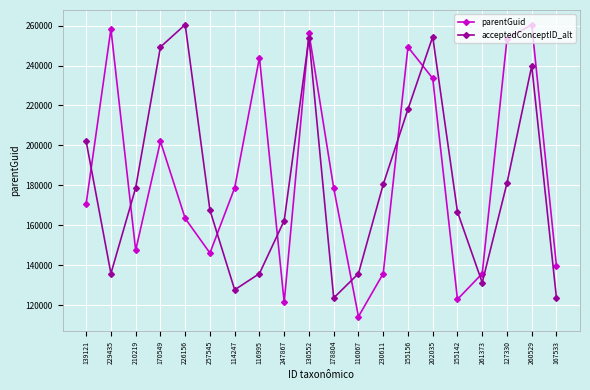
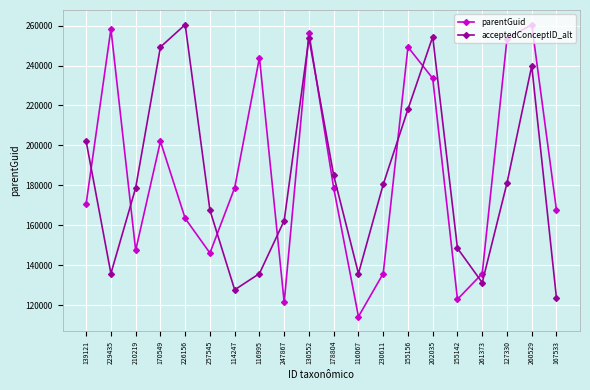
  {
    "parentGuid": {
      "139121": 171000,
      "229435": 258000,
      "210219": 147000,
      "170549": 202000,
      "226156": 163000,
      "257545": 146000,
      "114247": 179000,
      "116995": 244000,
      "247867": 121000,
      "130552": 256000,
      "178804": 179000,
      "116067": 114000,
      "230611": 136000,
      "155156": 249000,
      "202035": 234000,
      "155142": 123000,
      "261373": 136000,
-     "167533": 139000
+     "167533": 168000
    },
    "acceptedConceptID_alt": {
      "139121": 202000,
      "229435": 136000,
      "210219": 179000,
      "170549": 249000,
      "226156": 261000,
      "257545": 168000,
      "114247": 128000,
      "116995": 136000,
      "247867": 162000,
      "130552": 254000,
-     "178804": 124000,
+     "178804": 185000,
      "116067": 136000,
      "230611": 180000,
      "155156": 218000,
      "202035": 254000,
-     "155142": 167000,
+     "155142": 148000,
      "261373": 131000,
      "127330": 181000,
      "260529": 240000,
      "167533": 123000
    }
  }
